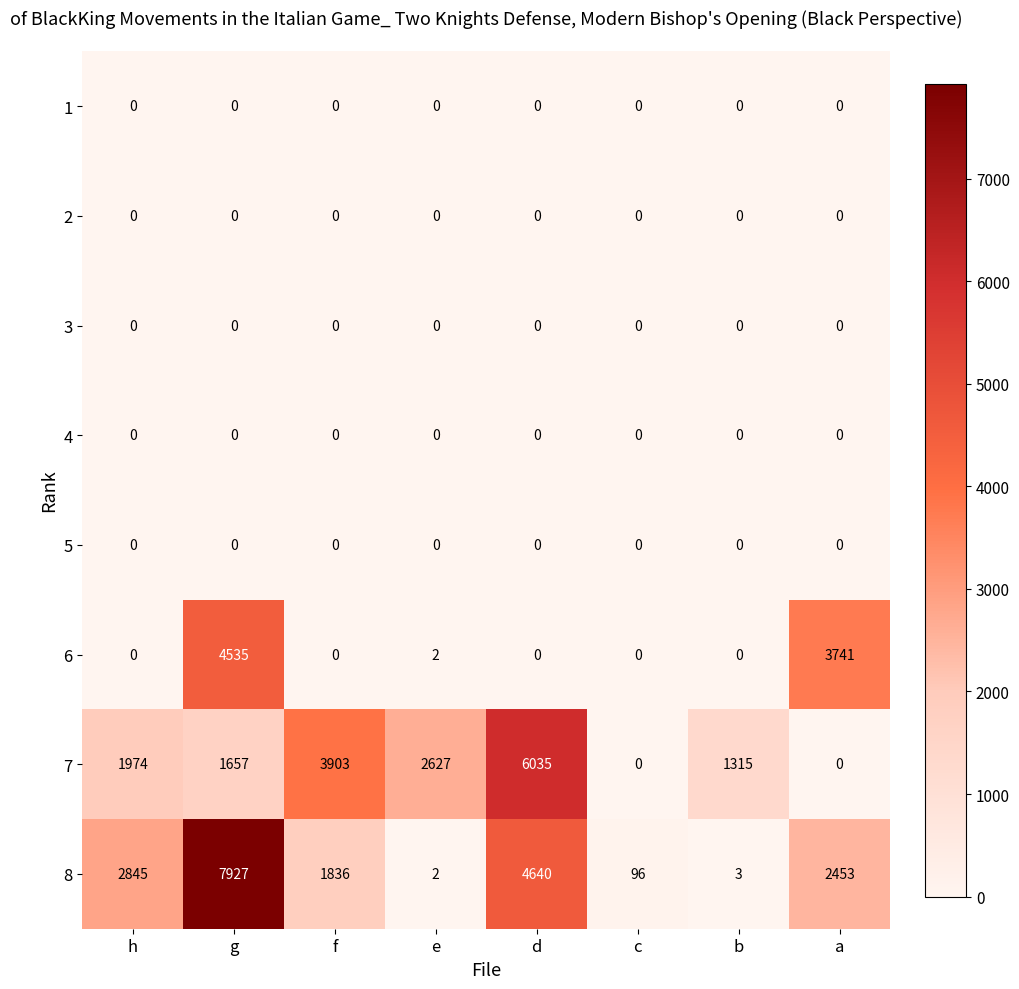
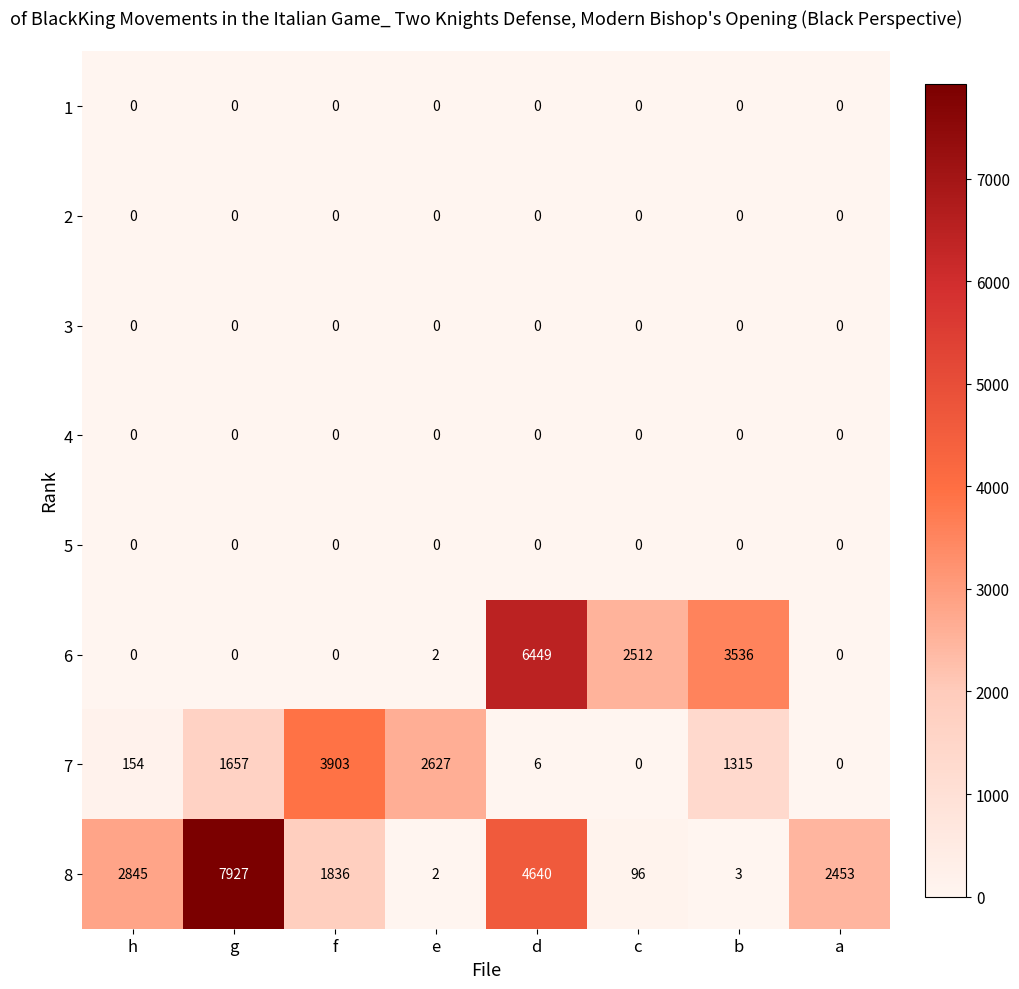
  {
    "1": {
      "h": 0,
      "g": 0,
      "f": 0,
      "e": 0,
      "d": 0,
      "c": 0,
      "b": 0,
      "a": 0
    },
    "2": {
      "h": 0,
      "g": 0,
      "f": 0,
      "e": 0,
      "d": 0,
      "c": 0,
      "b": 0,
      "a": 0
    },
    "3": {
      "h": 0,
      "g": 0,
      "f": 0,
      "e": 0,
      "d": 0,
      "c": 0,
      "b": 0,
      "a": 0
    },
    "4": {
      "h": 0,
      "g": 0,
      "f": 0,
      "e": 0,
      "d": 0,
      "c": 0,
      "b": 0,
      "a": 0
    },
    "5": {
      "h": 0,
      "g": 0,
      "f": 0,
      "e": 0,
      "d": 0,
      "c": 0,
      "b": 0,
      "a": 0
    },
    "6": {
      "h": 0,
-     "g": 4535,
+     "g": 0,
      "f": 0,
      "e": 2,
-     "d": 0,
-     "c": 0,
-     "b": 0,
-     "a": 3741
+     "d": 6449,
+     "c": 2512,
+     "b": 3536,
+     "a": 0
    },
    "7": {
-     "h": 1974,
+     "h": 154,
      "g": 1657,
      "f": 3903,
      "e": 2627,
-     "d": 6035,
+     "d": 6,
      "c": 0,
      "b": 1315,
      "a": 0
    },
    "8": {
      "h": 2845,
      "g": 7927,
      "f": 1836,
      "e": 2,
      "d": 4640,
      "c": 96,
      "b": 3,
      "a": 2453
    }
  }
